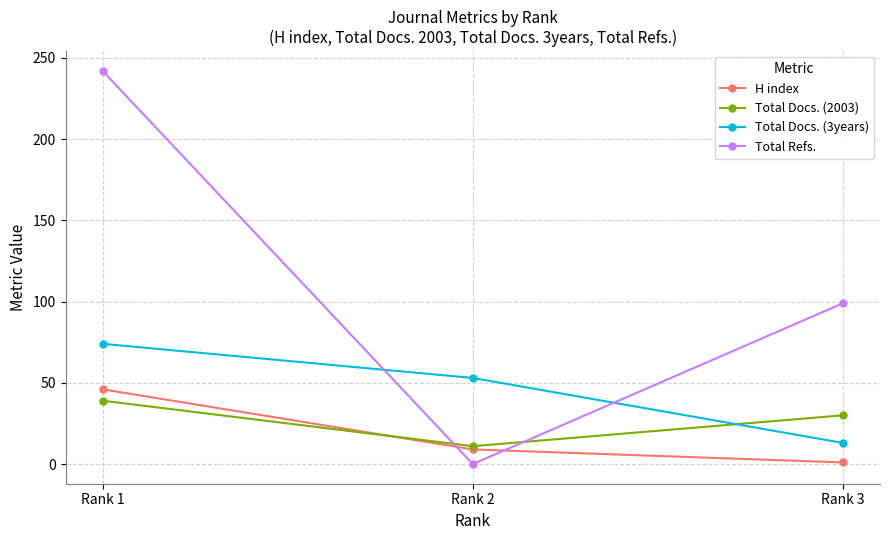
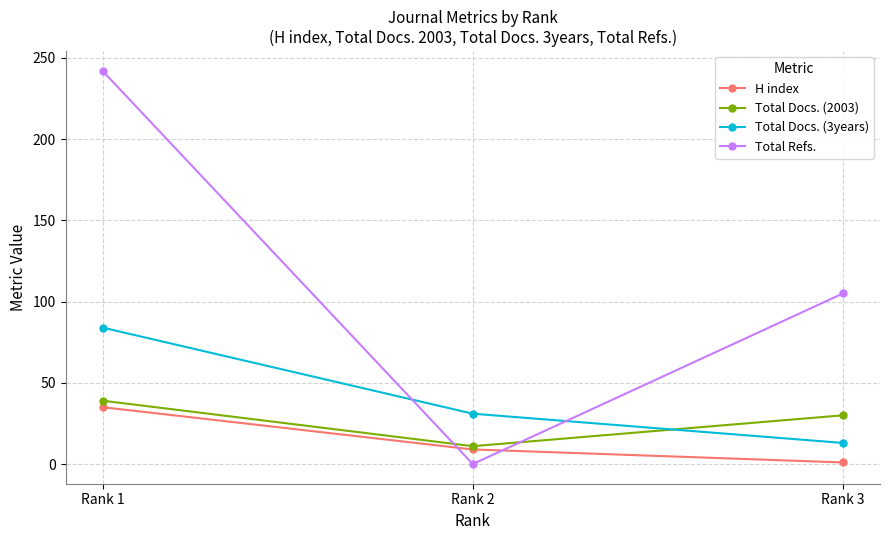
  {
    "H index": {
-     "Rank 1": 46,
+     "Rank 1": 35,
      "Rank 2": 9,
      "Rank 3": 1
    },
    "Total Docs. (2003)": {
      "Rank 1": 39,
      "Rank 2": 11,
      "Rank 3": 30
    },
    "Total Docs. (3years)": {
-     "Rank 1": 74,
-     "Rank 2": 53,
+     "Rank 1": 84,
+     "Rank 2": 31,
      "Rank 3": 13
    },
    "Total Refs.": {
      "Rank 1": 242,
      "Rank 2": 0,
-     "Rank 3": 99
+     "Rank 3": 105
    }
  }
